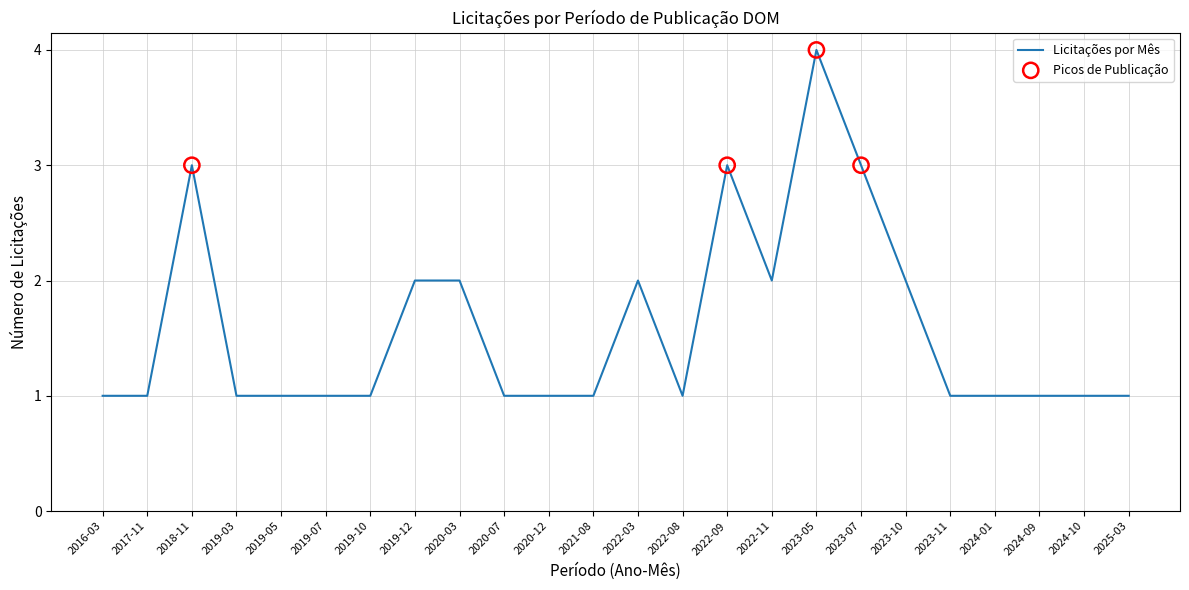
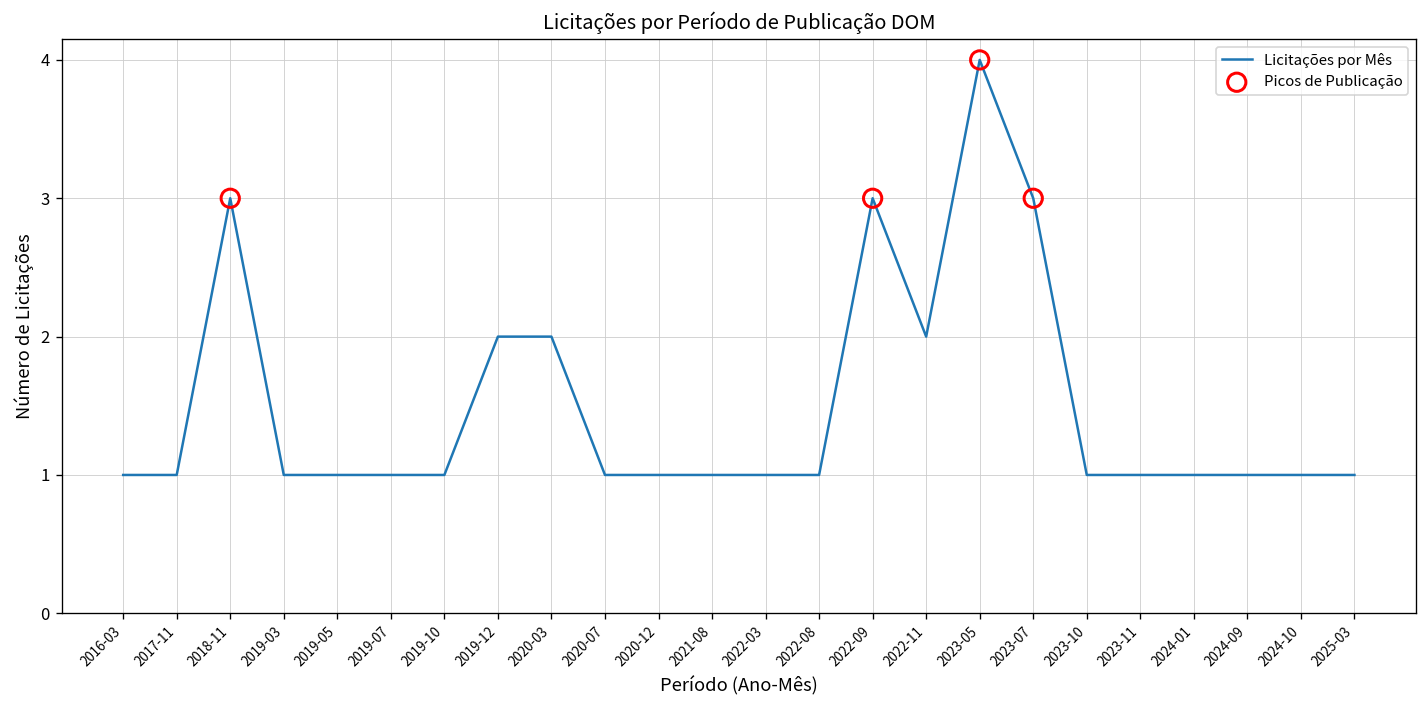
  {
    "Licitações por Mês": {
      "2016-03": 1,
      "2017-11": 1,
      "2019-03": 1,
      "2019-05": 1,
      "2019-07": 1,
      "2019-10": 1,
      "2019-12": 2,
      "2020-03": 2,
      "2020-07": 1,
      "2020-12": 1,
      "2021-08": 1,
-     "2022-03": 2,
+     "2022-03": 1,
      "2022-08": 1,
      "2022-11": 2,
-     "2023-10": 2,
+     "2023-10": 1,
      "2023-11": 1,
      "2024-01": 1,
      "2024-09": 1,
      "2024-10": 1,
      "2025-03": 1
    }
  }
